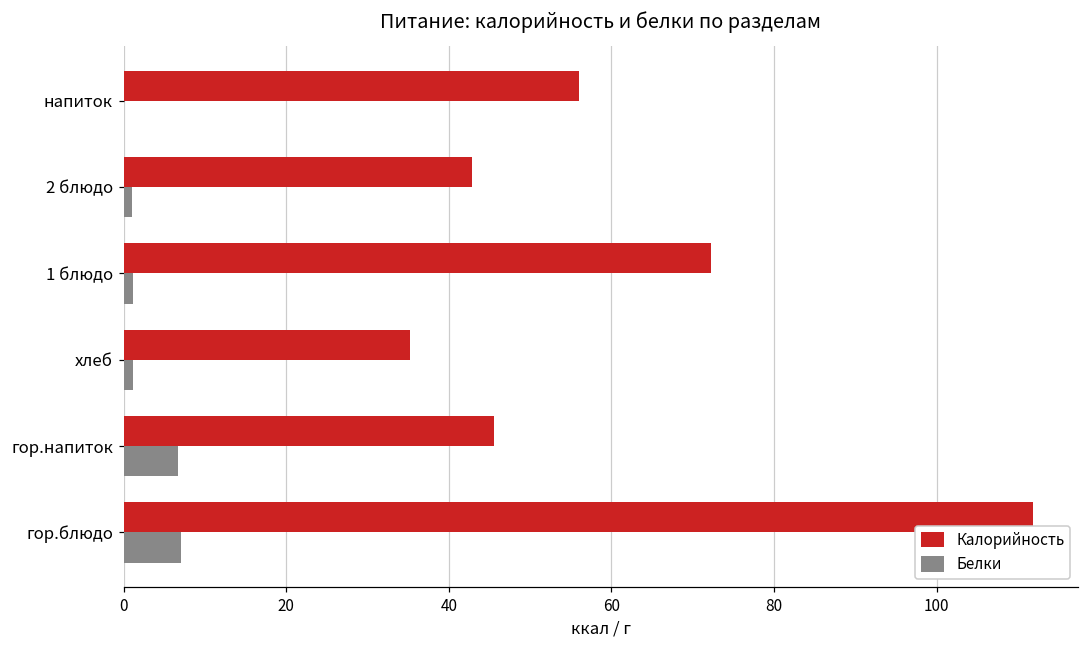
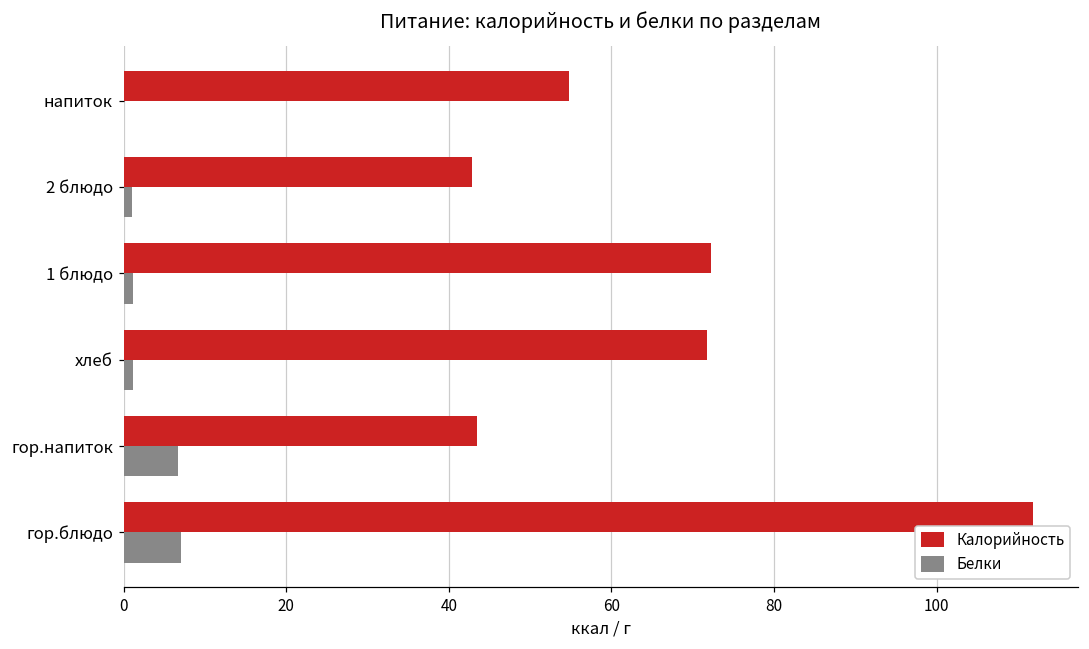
  {
    "Калорийность": {
-     "напиток": 56,
+     "напиток": 55,
      "2 блюдо": 43,
      "1 блюдо": 72,
-     "хлеб": 35,
-     "гор.напиток": 46,
+     "хлеб": 72,
+     "гор.напиток": 43,
      "гор.блюдо": 112
    },
    "Белки": {
      "напиток": 0,
      "2 блюдо": 1,
      "1 блюдо": 1,
      "хлеб": 1,
      "гор.напиток": 7,
      "гор.блюдо": 7
    }
  }
